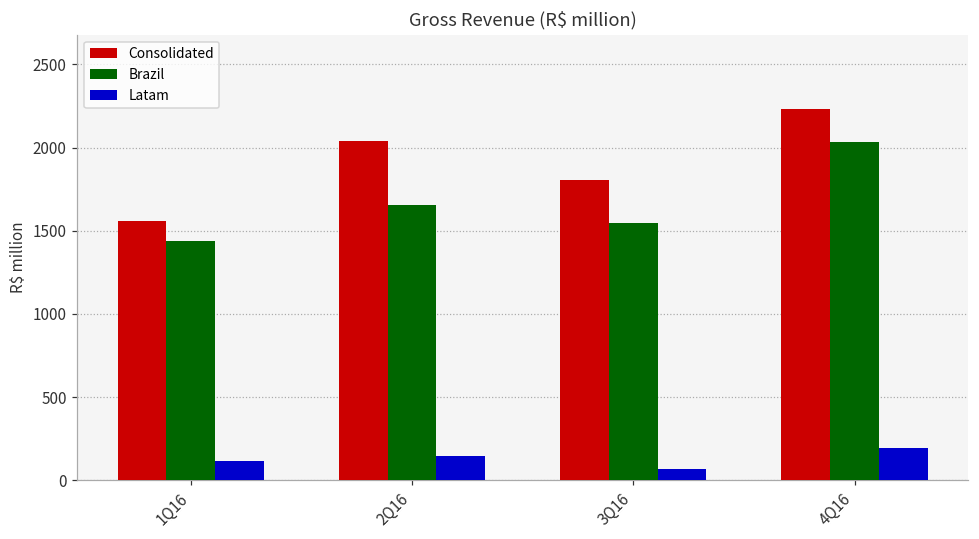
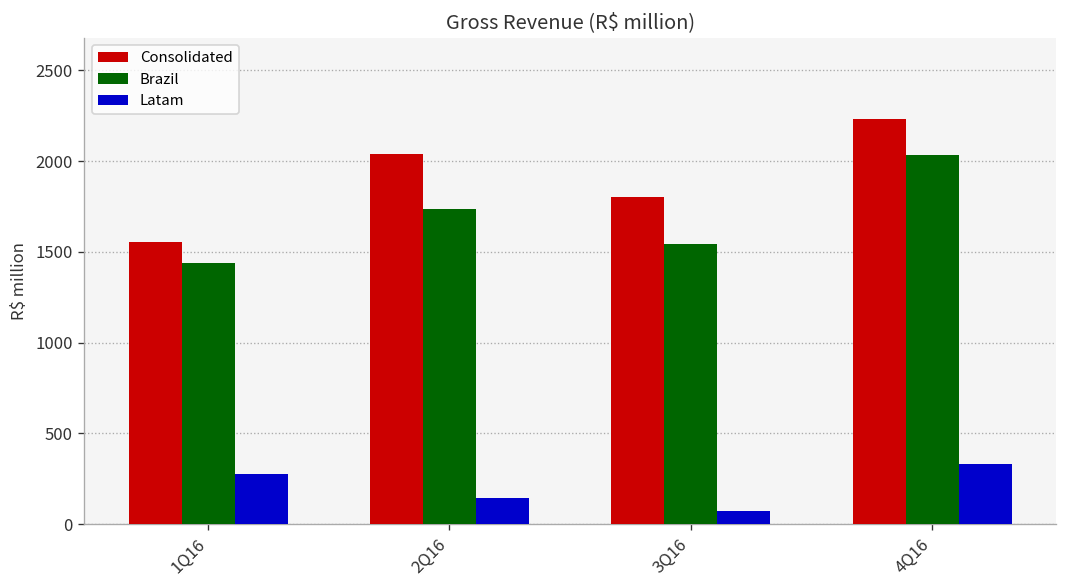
  {
    "Consolidated": {
      "1Q16": 1560,
      "2Q16": 2040,
      "3Q16": 1800,
      "4Q16": 2230
    },
    "Brazil": {
      "1Q16": 1440,
-     "2Q16": 1650,
+     "2Q16": 1740,
      "3Q16": 1540,
      "4Q16": 2030
    },
    "Latam": {
-     "1Q16": 110,
+     "1Q16": 280,
      "2Q16": 150,
      "3Q16": 70,
-     "4Q16": 200
+     "4Q16": 330
    }
  }
